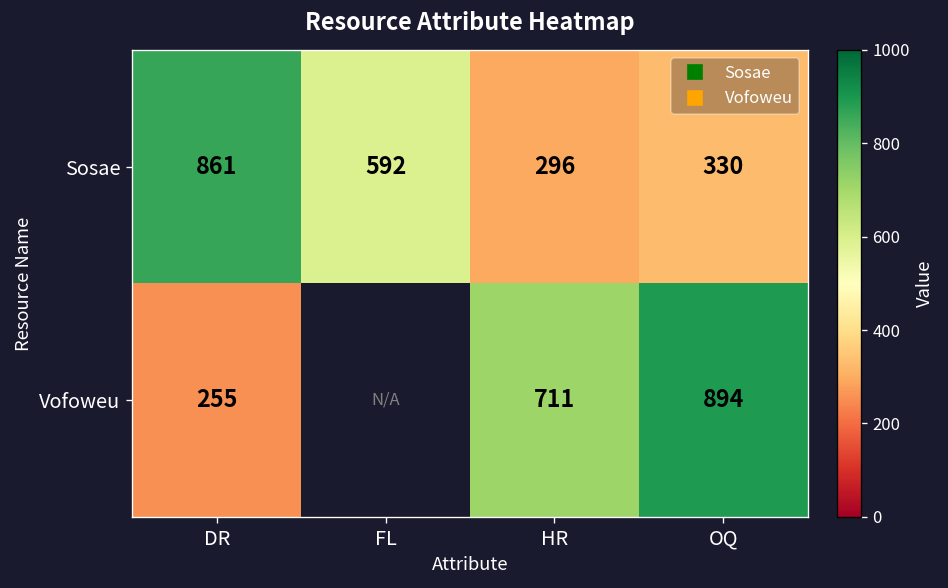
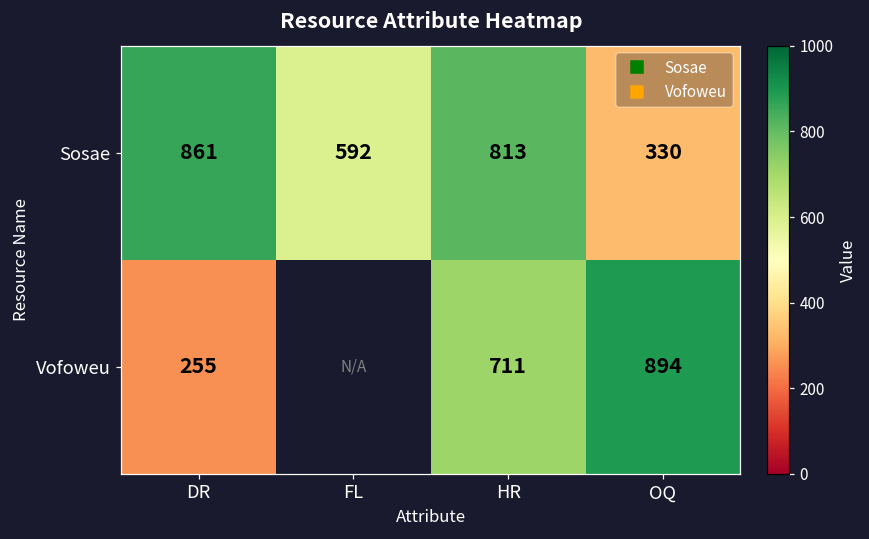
  {
    "Sosae": {
      "DR": 861,
      "FL": 592,
-     "HR": 296,
+     "HR": 813,
      "OQ": 330
    },
    "Vofoweu": {
      "DR": 255,
      "HR": 711,
      "OQ": 894
    }
  }
